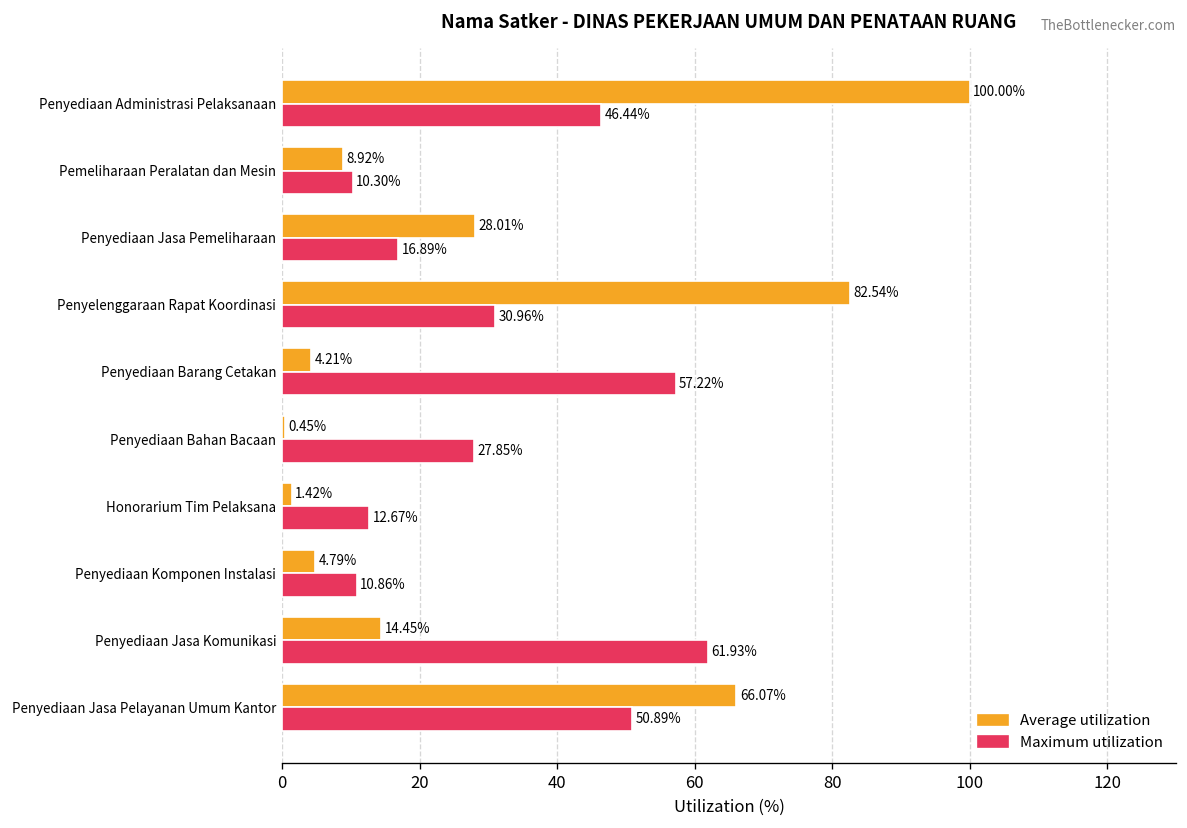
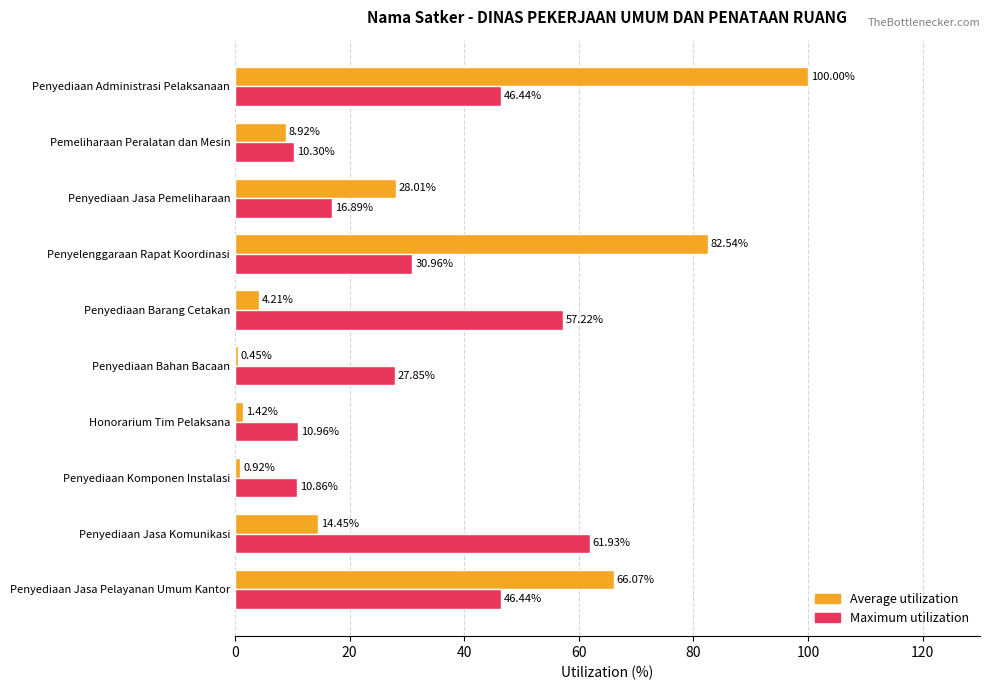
  {
    "Average utilization": {
      "Penyediaan Administrasi Pelaksanaan": "100.00%",
      "Pemeliharaan Peralatan dan Mesin": "8.92%",
      "Penyediaan Jasa Pemeliharaan": "28.01%",
      "Penyelenggaraan Rapat Koordinasi": "82.54%",
      "Penyediaan Barang Cetakan": "4.21%",
      "Penyediaan Bahan Bacaan": "0.45%",
      "Honorarium Tim Pelaksana": "1.42%",
-     "Penyediaan Komponen Instalasi": "4.79%",
+     "Penyediaan Komponen Instalasi": "0.92%",
      "Penyediaan Jasa Komunikasi": "14.45%",
      "Penyediaan Jasa Pelayanan Umum Kantor": "66.07%"
    },
    "Maximum utilization": {
      "Penyediaan Administrasi Pelaksanaan": "46.44%",
      "Pemeliharaan Peralatan dan Mesin": "10.30%",
      "Penyediaan Jasa Pemeliharaan": "16.89%",
      "Penyelenggaraan Rapat Koordinasi": "30.96%",
      "Penyediaan Barang Cetakan": "57.22%",
      "Penyediaan Bahan Bacaan": "27.85%",
-     "Honorarium Tim Pelaksana": "12.67%",
+     "Honorarium Tim Pelaksana": "10.96%",
      "Penyediaan Komponen Instalasi": "10.86%",
      "Penyediaan Jasa Komunikasi": "61.93%",
-     "Penyediaan Jasa Pelayanan Umum Kantor": "50.89%"
+     "Penyediaan Jasa Pelayanan Umum Kantor": "46.44%"
    }
  }
